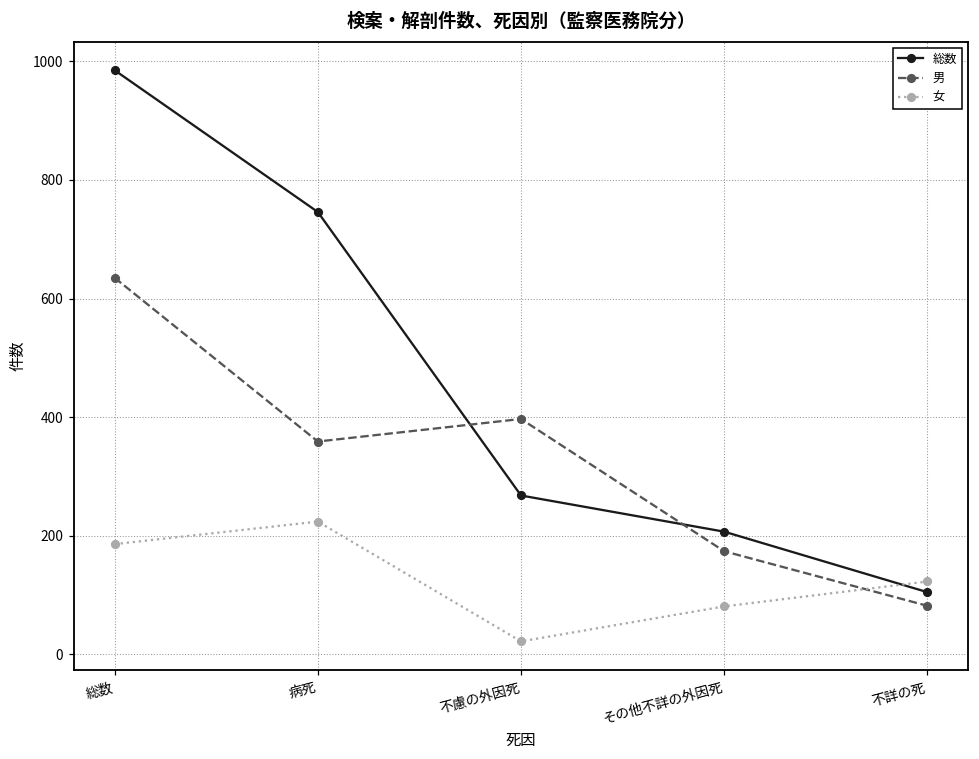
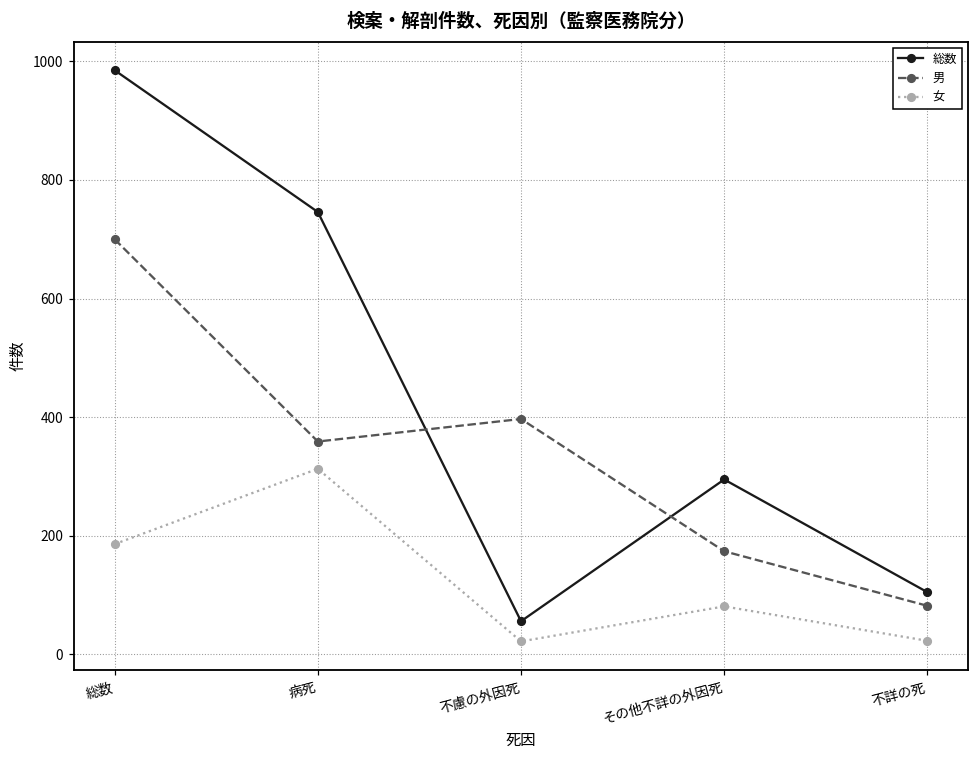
  {
    "総数": {
      "総数": 990,
      "病死": 750,
-     "不慮の外因死": 270,
-     "その他不詳の外因死": 210,
+     "不慮の外因死": 60,
+     "その他不詳の外因死": 300,
      "不詳の死": 110
    },
    "男": {
-     "総数": 640,
+     "総数": 700,
      "病死": 360,
      "不慮の外因死": 400,
      "その他不詳の外因死": 170,
      "不詳の死": 80
    },
    "女": {
      "総数": 190,
-     "病死": 220,
+     "病死": 310,
      "不慮の外因死": 20,
      "その他不詳の外因死": 80,
-     "不詳の死": 120
+     "不詳の死": 20
    }
  }
